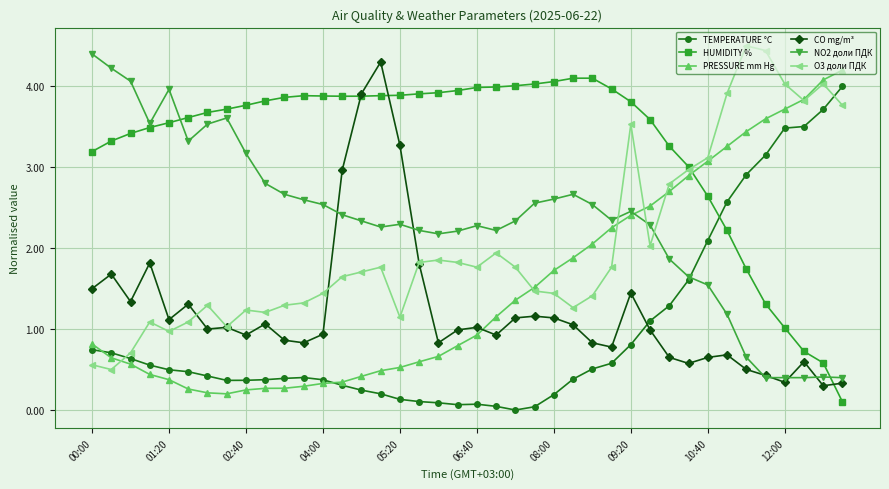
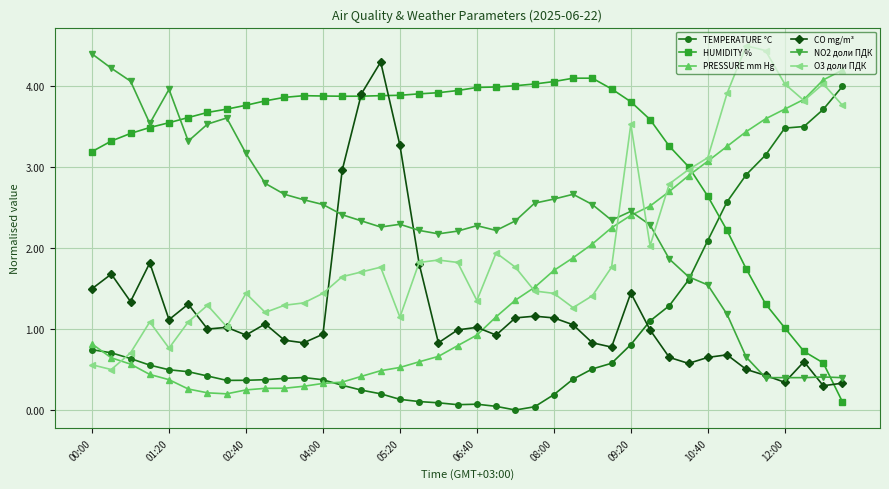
  {
    "O3 доли ПДК": {
      "00:00": 0.6,
-     "01:20": 1.0,
-     "02:40": 1.2,
+     "01:20": 0.8,
+     "02:40": 1.4,
      "04:00": 1.4,
      "05:20": 1.1,
-     "06:40": 1.8,
+     "06:40": 1.4,
      "08:00": 1.4,
      "09:20": 3.5,
      "10:40": 3.1,
      "12:00": 4.0
    }
  }
